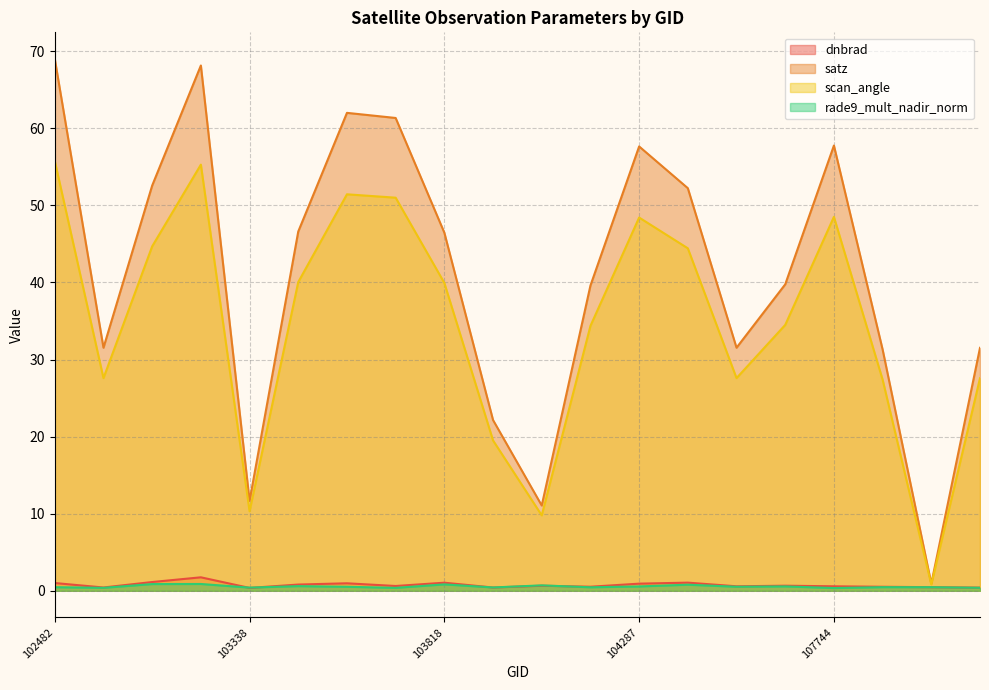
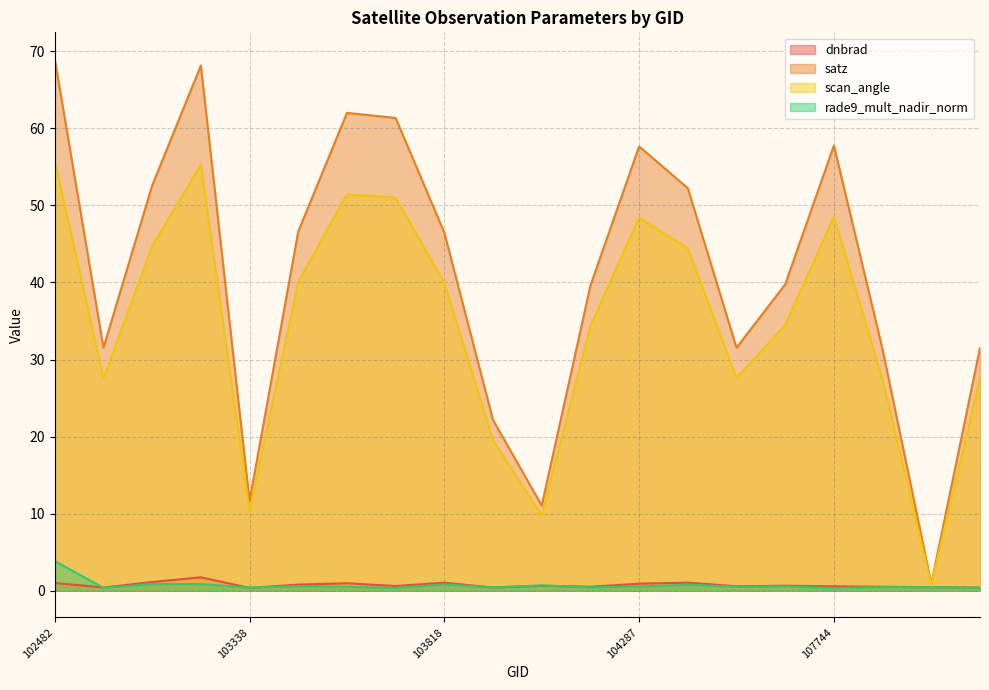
  {
    "rade9_mult_nadir_norm": {
-     "102482": 0,
+     "102482": 4,
      "104287": 1
    }
  }
